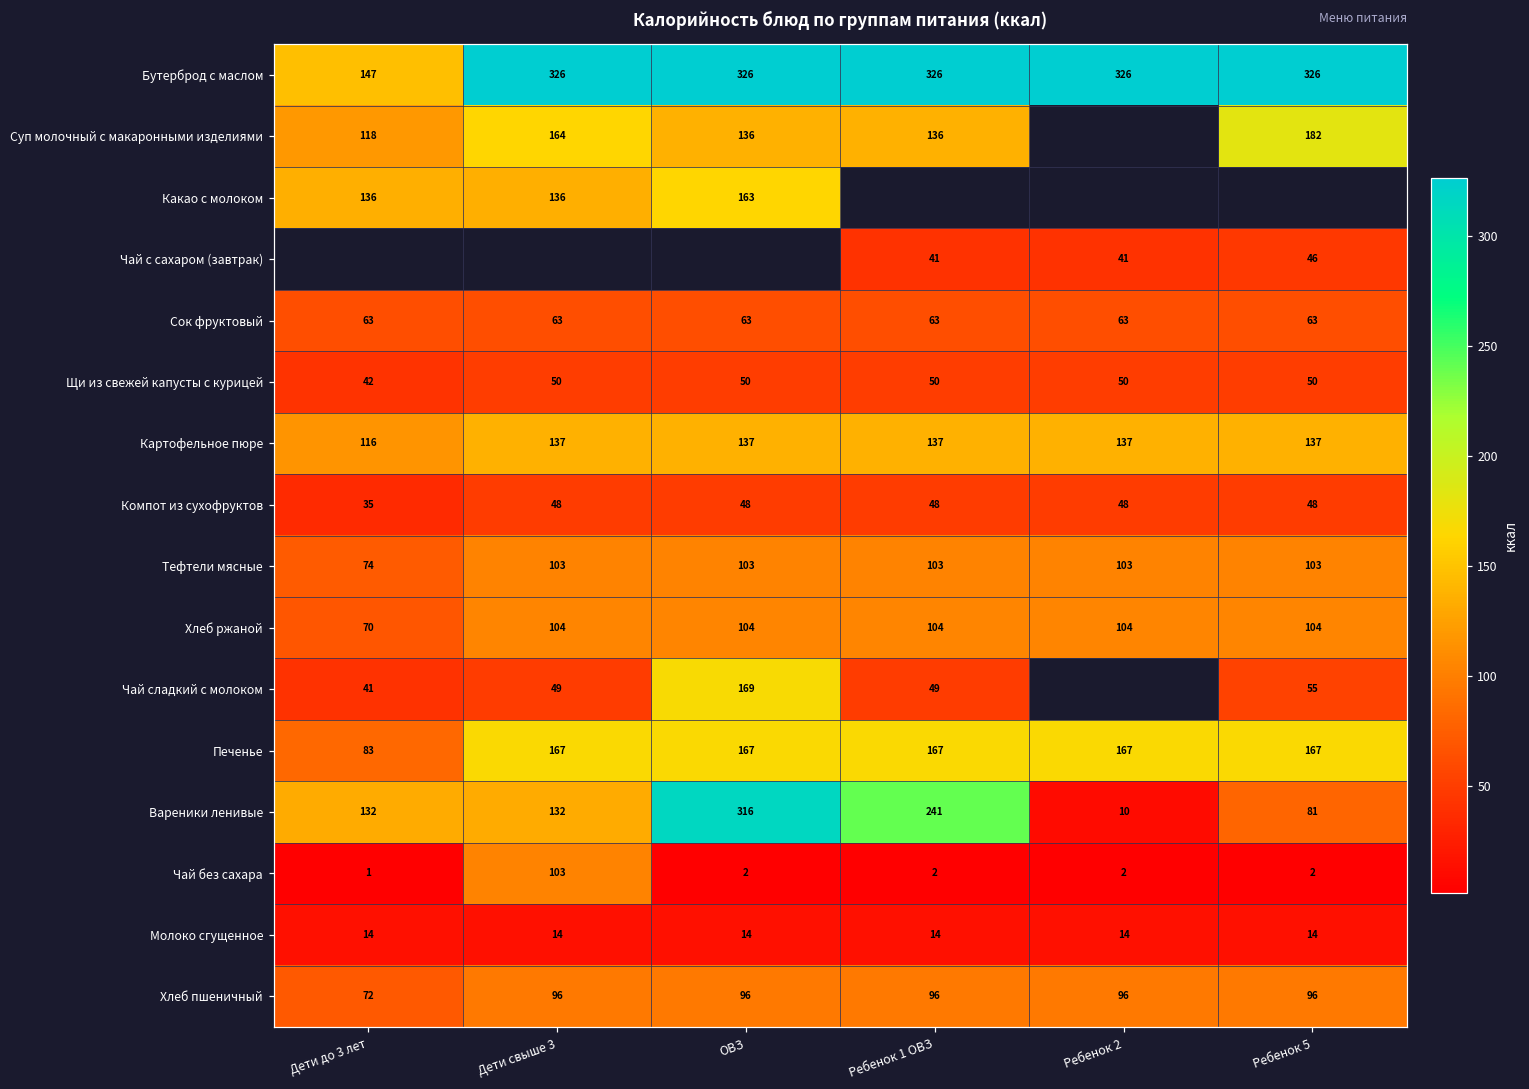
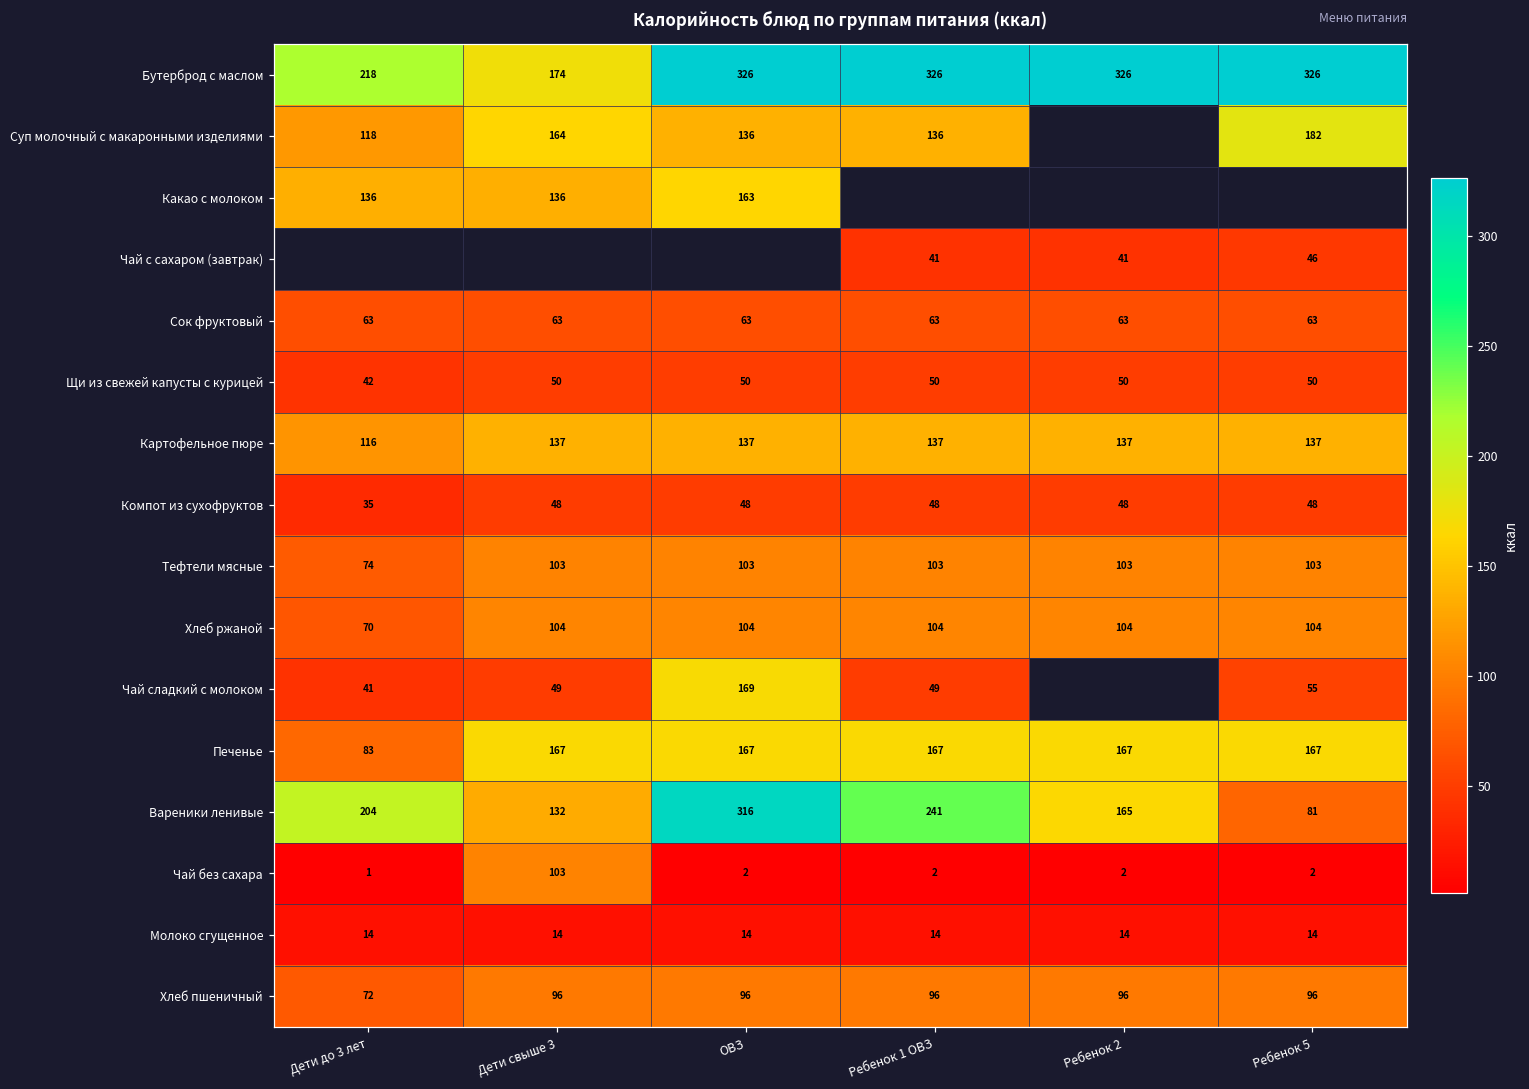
  {
    "Бутерброд с маслом": {
-     "Дети до 3 лет": 147,
-     "Дети свыше 3": 326,
+     "Дети до 3 лет": 218,
+     "Дети свыше 3": 174,
      "ОВЗ": 326,
      "Ребенок 1 ОВЗ": 326,
      "Ребенок 2": 326,
      "Ребенок 5": 326
    },
    "Суп молочный с макаронными изделиями": {
      "Дети до 3 лет": 118,
      "Дети свыше 3": 164,
      "ОВЗ": 136,
      "Ребенок 1 ОВЗ": 136,
      "Ребенок 5": 182
    },
    "Какао с молоком": {
      "Дети до 3 лет": 136,
      "Дети свыше 3": 136,
      "ОВЗ": 163
    },
    "Чай с сахаром (завтрак)": {
      "Ребенок 1 ОВЗ": 41,
      "Ребенок 2": 41,
      "Ребенок 5": 46
    },
    "Сок фруктовый": {
      "Дети до 3 лет": 63,
      "Дети свыше 3": 63,
      "ОВЗ": 63,
      "Ребенок 1 ОВЗ": 63,
      "Ребенок 2": 63,
      "Ребенок 5": 63
    },
    "Щи из свежей капусты с курицей": {
      "Дети до 3 лет": 42,
      "Дети свыше 3": 50,
      "ОВЗ": 50,
      "Ребенок 1 ОВЗ": 50,
      "Ребенок 2": 50,
      "Ребенок 5": 50
    },
    "Картофельное пюре": {
      "Дети до 3 лет": 116,
      "Дети свыше 3": 137,
      "ОВЗ": 137,
      "Ребенок 1 ОВЗ": 137,
      "Ребенок 2": 137,
      "Ребенок 5": 137
    },
    "Компот из сухофруктов": {
      "Дети до 3 лет": 35,
      "Дети свыше 3": 48,
      "ОВЗ": 48,
      "Ребенок 1 ОВЗ": 48,
      "Ребенок 2": 48,
      "Ребенок 5": 48
    },
    "Тефтели мясные": {
      "Дети до 3 лет": 74,
      "Дети свыше 3": 103,
      "ОВЗ": 103,
      "Ребенок 1 ОВЗ": 103,
      "Ребенок 2": 103,
      "Ребенок 5": 103
    },
    "Хлеб ржаной": {
      "Дети до 3 лет": 70,
      "Дети свыше 3": 104,
      "ОВЗ": 104,
      "Ребенок 1 ОВЗ": 104,
      "Ребенок 2": 104,
      "Ребенок 5": 104
    },
    "Чай сладкий с молоком": {
      "Дети до 3 лет": 41,
      "Дети свыше 3": 49,
      "ОВЗ": 169,
      "Ребенок 1 ОВЗ": 49,
      "Ребенок 5": 55
    },
    "Печенье": {
      "Дети до 3 лет": 83,
      "Дети свыше 3": 167,
      "ОВЗ": 167,
      "Ребенок 1 ОВЗ": 167,
      "Ребенок 2": 167,
      "Ребенок 5": 167
    },
    "Вареники ленивые": {
-     "Дети до 3 лет": 132,
+     "Дети до 3 лет": 204,
      "Дети свыше 3": 132,
      "ОВЗ": 316,
      "Ребенок 1 ОВЗ": 241,
-     "Ребенок 2": 10,
+     "Ребенок 2": 165,
      "Ребенок 5": 81
    },
    "Чай без сахара": {
      "Дети до 3 лет": 1,
      "Дети свыше 3": 103,
      "ОВЗ": 2,
      "Ребенок 1 ОВЗ": 2,
      "Ребенок 2": 2,
      "Ребенок 5": 2
    },
    "Молоко сгущенное": {
      "Дети до 3 лет": 14,
      "Дети свыше 3": 14,
      "ОВЗ": 14,
      "Ребенок 1 ОВЗ": 14,
      "Ребенок 2": 14,
      "Ребенок 5": 14
    },
    "Хлеб пшеничный": {
      "Дети до 3 лет": 72,
      "Дети свыше 3": 96,
      "ОВЗ": 96,
      "Ребенок 1 ОВЗ": 96,
      "Ребенок 2": 96,
      "Ребенок 5": 96
    }
  }
